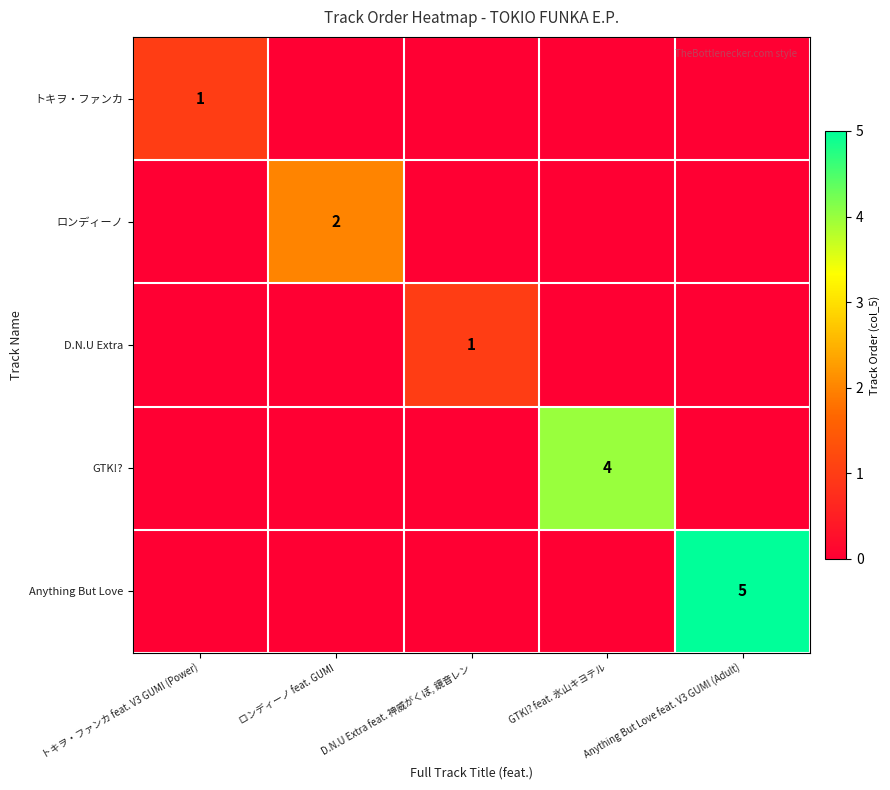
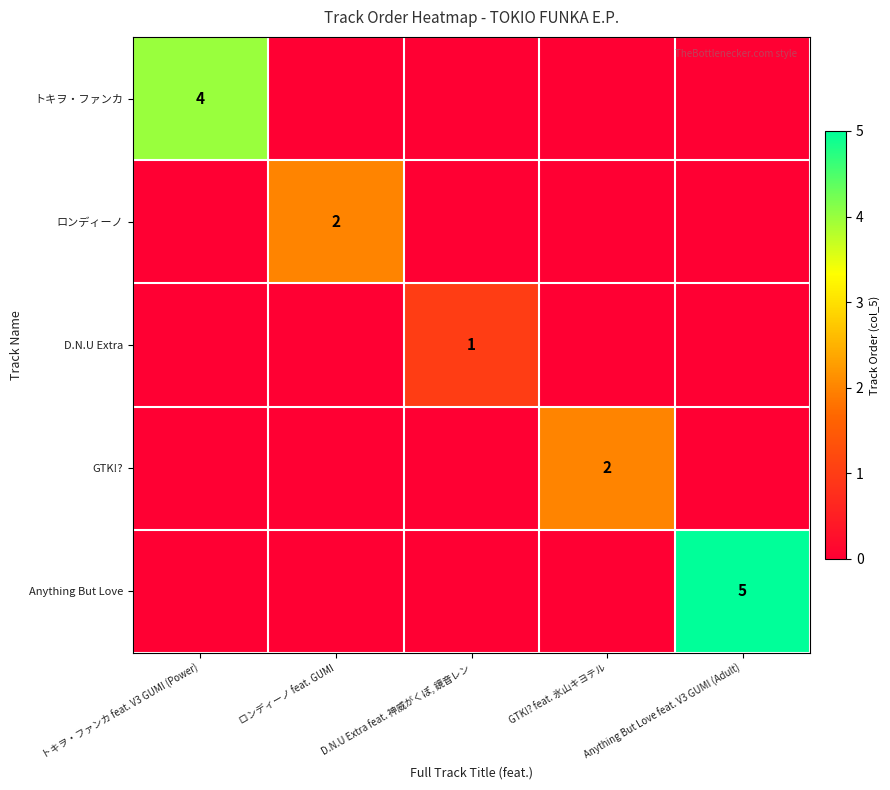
  {
    "トキヲ・ファンカ": {
-     "トキヲ・ファンカ feat. V3 GUMI (Power)": 1
+     "トキヲ・ファンカ feat. V3 GUMI (Power)": 4
    },
    "ロンディーノ": {
      "ロンディーノ feat. GUMI": 2
    },
    "D.N.U Extra": {
      "D.N.U Extra feat. 神威がくぽ, 鏡音レン": 1
    },
    "GTK!?": {
-     "GTK!? feat. 氷山キヨテル": 4
+     "GTK!? feat. 氷山キヨテル": 2
    },
    "Anything But Love": {
      "Anything But Love feat. V3 GUMI (Adult)": 5
    }
  }
